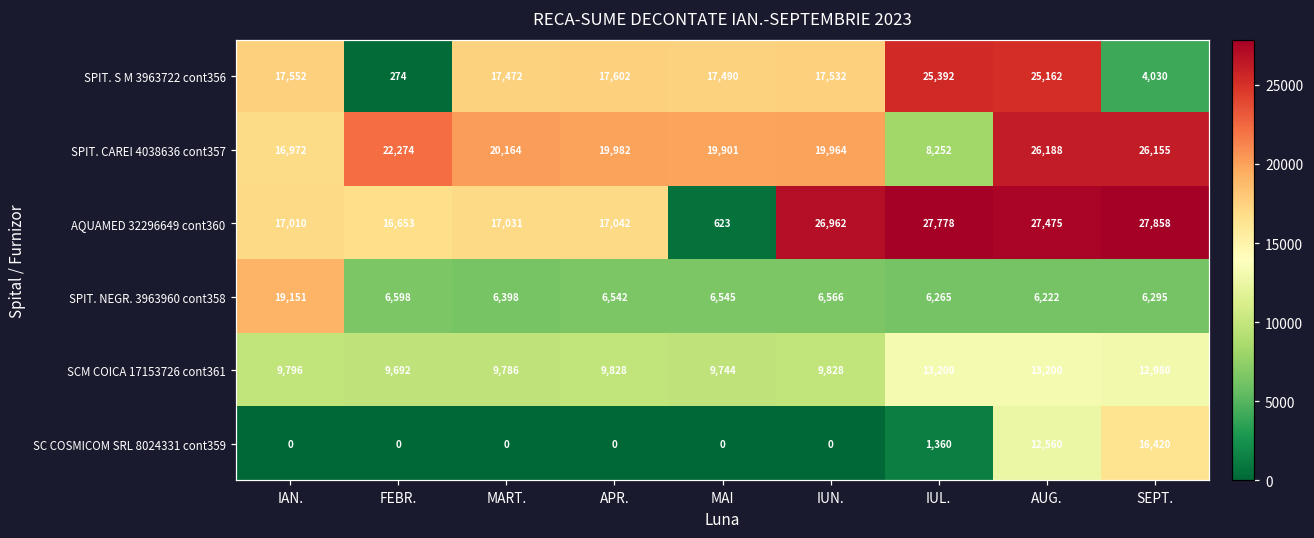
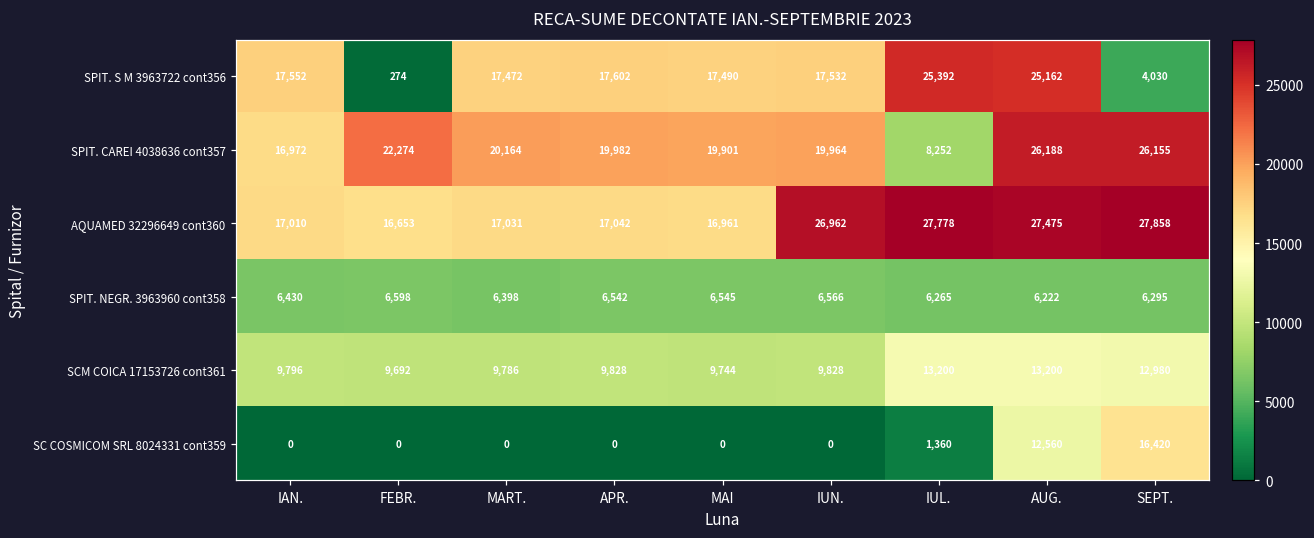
  {
    "SPIT. S M 3963722 cont356": {
      "IAN.": "17,552",
      "FEBR.": "274",
      "MART.": "17,472",
      "APR.": "17,602",
      "MAI": "17,490",
      "IUN.": "17,532",
      "IUL.": "25,392",
      "AUG.": "25,162",
      "SEPT.": "4,030"
    },
    "SPIT. CAREI 4038636 cont357": {
      "IAN.": "16,972",
      "FEBR.": "22,274",
      "MART.": "20,164",
      "APR.": "19,982",
      "MAI": "19,901",
      "IUN.": "19,964",
      "IUL.": "8,252",
      "AUG.": "26,188",
      "SEPT.": "26,155"
    },
    "AQUAMED 32296649 cont360": {
      "IAN.": "17,010",
      "FEBR.": "16,653",
      "MART.": "17,031",
      "APR.": "17,042",
-     "MAI": "623",
+     "MAI": "16,961",
      "IUN.": "26,962",
      "IUL.": "27,778",
      "AUG.": "27,475",
      "SEPT.": "27,858"
    },
    "SPIT. NEGR. 3963960 cont358": {
-     "IAN.": "19,151",
+     "IAN.": "6,430",
      "FEBR.": "6,598",
      "MART.": "6,398",
      "APR.": "6,542",
      "MAI": "6,545",
      "IUN.": "6,566",
      "IUL.": "6,265",
      "AUG.": "6,222",
      "SEPT.": "6,295"
    },
    "SCM COICA 17153726 cont361": {
      "IAN.": "9,796",
      "FEBR.": "9,692",
      "MART.": "9,786",
      "APR.": "9,828",
      "MAI": "9,744",
      "IUN.": "9,828",
      "IUL.": "13,200",
      "AUG.": "13,200",
      "SEPT.": "12,980"
    },
    "SC COSMICOM SRL 8024331 cont359": {
      "IAN.": "0",
      "FEBR.": "0",
      "MART.": "0",
      "APR.": "0",
      "MAI": "0",
      "IUN.": "0",
      "IUL.": "1,360",
      "AUG.": "12,560",
      "SEPT.": "16,420"
    }
  }
